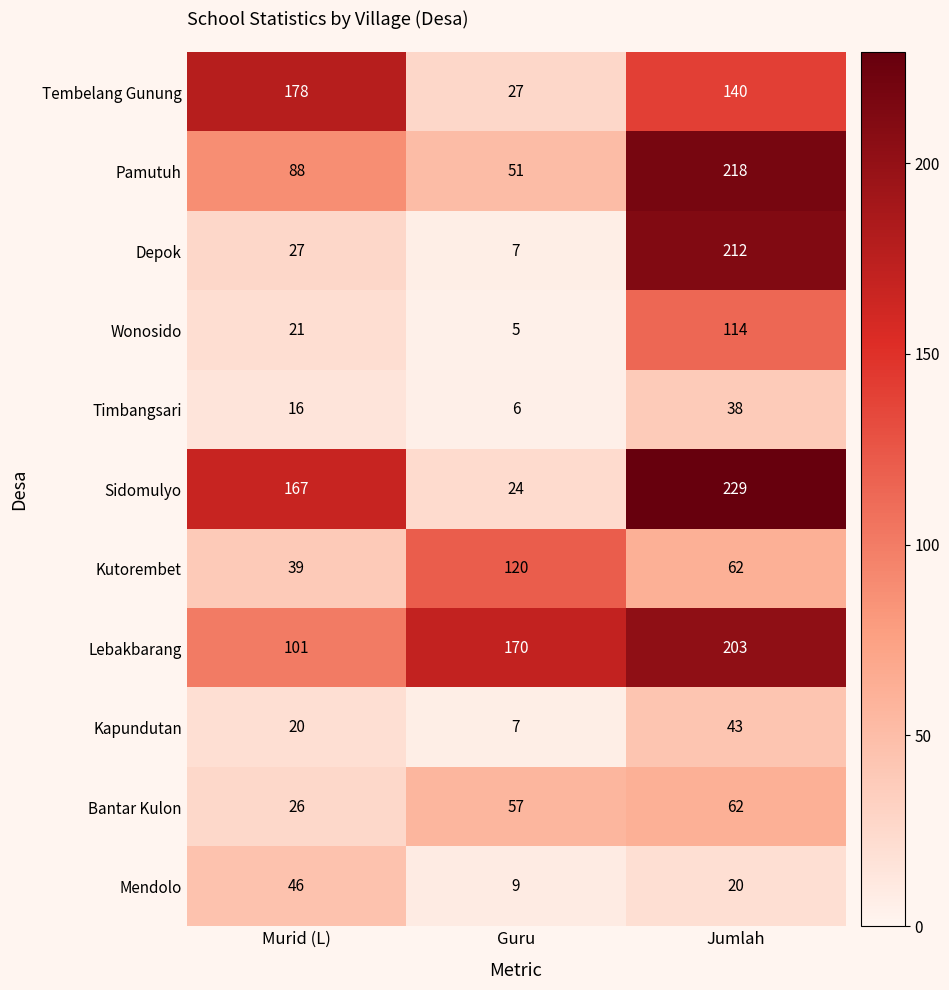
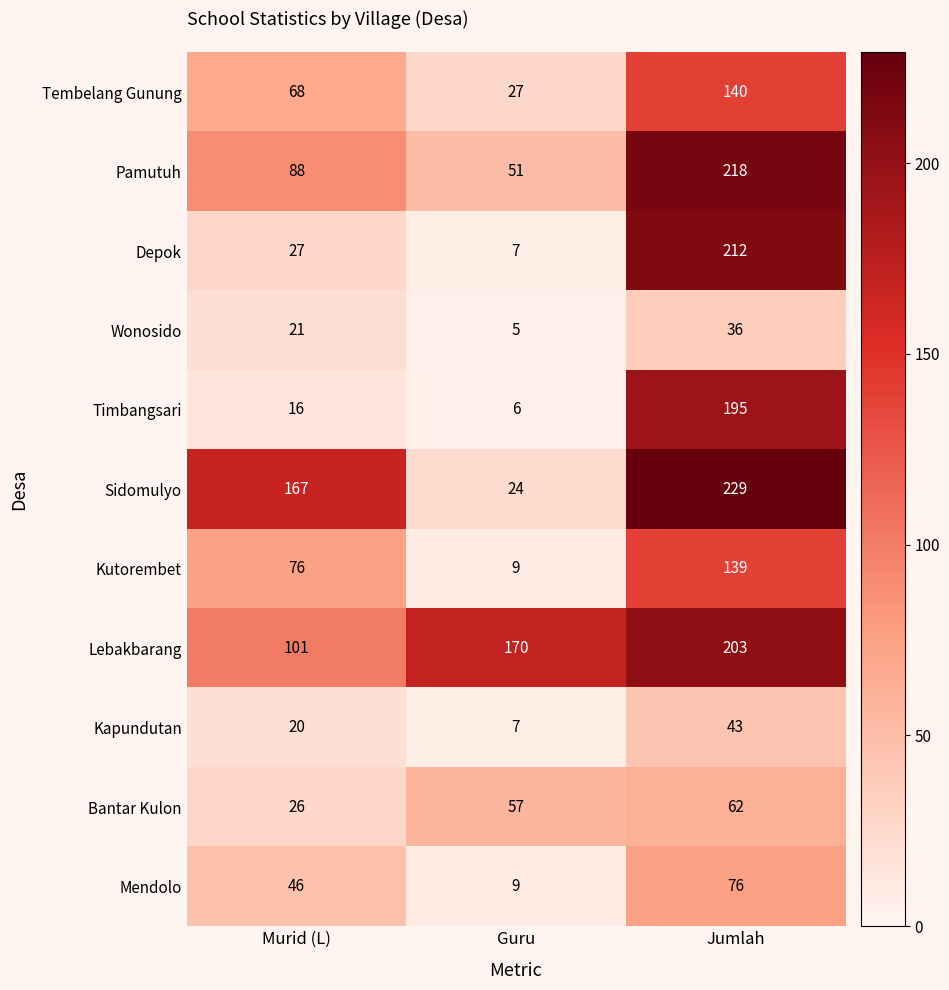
  {
    "Tembelang Gunung": {
-     "Murid (L)": 178,
+     "Murid (L)": 68,
      "Guru": 27,
      "Jumlah": 140
    },
    "Pamutuh": {
      "Murid (L)": 88,
      "Guru": 51,
      "Jumlah": 218
    },
    "Depok": {
      "Murid (L)": 27,
      "Guru": 7,
      "Jumlah": 212
    },
    "Wonosido": {
      "Murid (L)": 21,
      "Guru": 5,
-     "Jumlah": 114
+     "Jumlah": 36
    },
    "Timbangsari": {
      "Murid (L)": 16,
      "Guru": 6,
-     "Jumlah": 38
+     "Jumlah": 195
    },
    "Sidomulyo": {
      "Murid (L)": 167,
      "Guru": 24,
      "Jumlah": 229
    },
    "Kutorembet": {
-     "Murid (L)": 39,
-     "Guru": 120,
-     "Jumlah": 62
+     "Murid (L)": 76,
+     "Guru": 9,
+     "Jumlah": 139
    },
    "Lebakbarang": {
      "Murid (L)": 101,
      "Guru": 170,
      "Jumlah": 203
    },
    "Kapundutan": {
      "Murid (L)": 20,
      "Guru": 7,
      "Jumlah": 43
    },
    "Bantar Kulon": {
      "Murid (L)": 26,
      "Guru": 57,
      "Jumlah": 62
    },
    "Mendolo": {
      "Murid (L)": 46,
      "Guru": 9,
-     "Jumlah": 20
+     "Jumlah": 76
    }
  }
